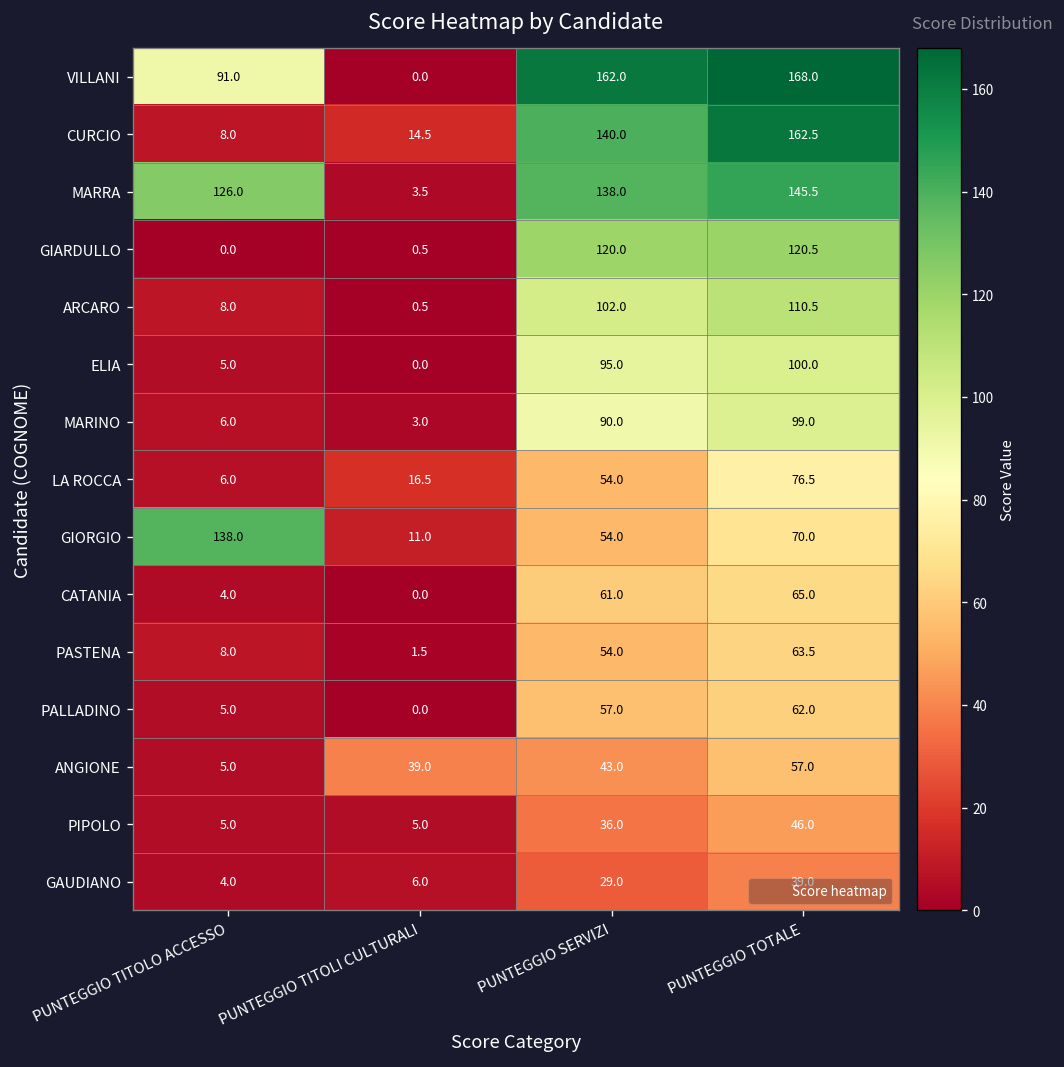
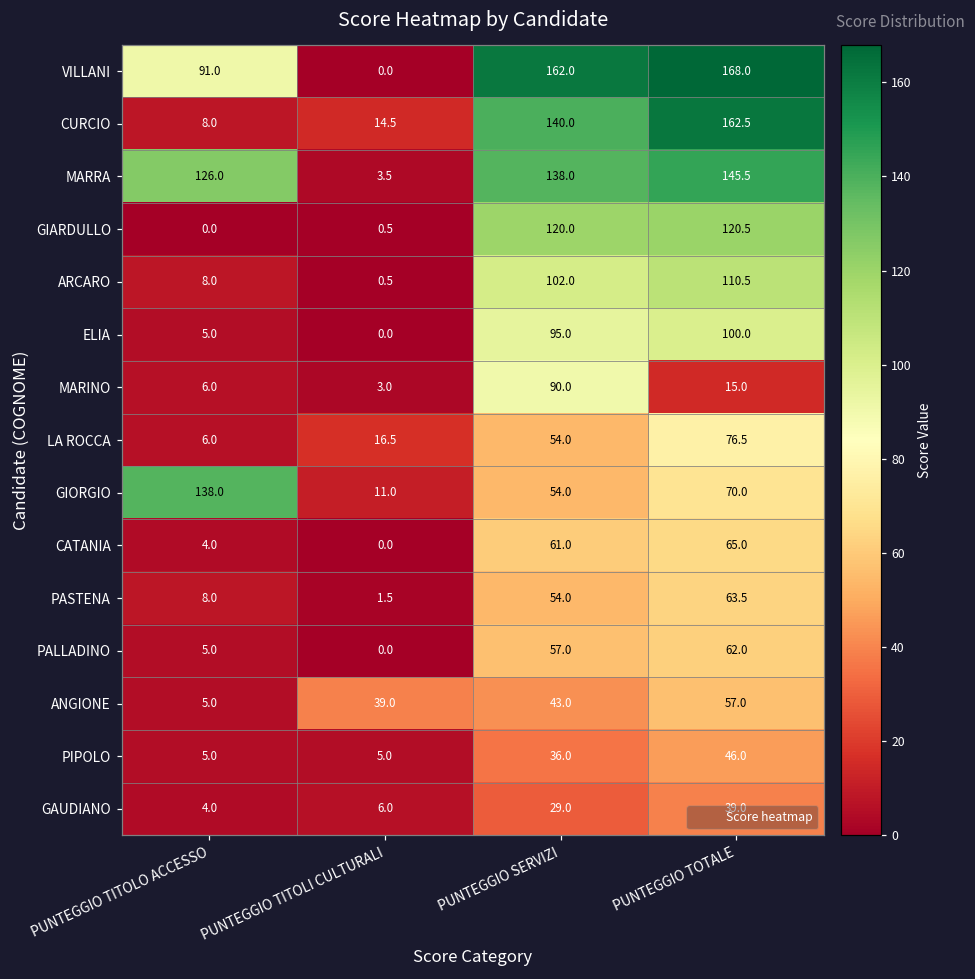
  {
    "VILLANI": {
      "PUNTEGGIO TITOLO ACCESSO": 91.0,
      "PUNTEGGIO TITOLI CULTURALI": 0.0,
      "PUNTEGGIO SERVIZI": 162.0,
      "PUNTEGGIO TOTALE": 168.0
    },
    "CURCIO": {
      "PUNTEGGIO TITOLO ACCESSO": 8.0,
      "PUNTEGGIO TITOLI CULTURALI": 14.5,
      "PUNTEGGIO SERVIZI": 140.0,
      "PUNTEGGIO TOTALE": 162.5
    },
    "MARRA": {
      "PUNTEGGIO TITOLO ACCESSO": 126.0,
      "PUNTEGGIO TITOLI CULTURALI": 3.5,
      "PUNTEGGIO SERVIZI": 138.0,
      "PUNTEGGIO TOTALE": 145.5
    },
    "GIARDULLO": {
      "PUNTEGGIO TITOLO ACCESSO": 0.0,
      "PUNTEGGIO TITOLI CULTURALI": 0.5,
      "PUNTEGGIO SERVIZI": 120.0,
      "PUNTEGGIO TOTALE": 120.5
    },
    "ARCARO": {
      "PUNTEGGIO TITOLO ACCESSO": 8.0,
      "PUNTEGGIO TITOLI CULTURALI": 0.5,
      "PUNTEGGIO SERVIZI": 102.0,
      "PUNTEGGIO TOTALE": 110.5
    },
    "ELIA": {
      "PUNTEGGIO TITOLO ACCESSO": 5.0,
      "PUNTEGGIO TITOLI CULTURALI": 0.0,
      "PUNTEGGIO SERVIZI": 95.0,
      "PUNTEGGIO TOTALE": 100.0
    },
    "MARINO": {
      "PUNTEGGIO TITOLO ACCESSO": 6.0,
      "PUNTEGGIO TITOLI CULTURALI": 3.0,
      "PUNTEGGIO SERVIZI": 90.0,
-     "PUNTEGGIO TOTALE": 99.0
+     "PUNTEGGIO TOTALE": 15.0
    },
    "LA ROCCA": {
      "PUNTEGGIO TITOLO ACCESSO": 6.0,
      "PUNTEGGIO TITOLI CULTURALI": 16.5,
      "PUNTEGGIO SERVIZI": 54.0,
      "PUNTEGGIO TOTALE": 76.5
    },
    "GIORGIO": {
      "PUNTEGGIO TITOLO ACCESSO": 138.0,
      "PUNTEGGIO TITOLI CULTURALI": 11.0,
      "PUNTEGGIO SERVIZI": 54.0,
      "PUNTEGGIO TOTALE": 70.0
    },
    "CATANIA": {
      "PUNTEGGIO TITOLO ACCESSO": 4.0,
      "PUNTEGGIO TITOLI CULTURALI": 0.0,
      "PUNTEGGIO SERVIZI": 61.0,
      "PUNTEGGIO TOTALE": 65.0
    },
    "PASTENA": {
      "PUNTEGGIO TITOLO ACCESSO": 8.0,
      "PUNTEGGIO TITOLI CULTURALI": 1.5,
      "PUNTEGGIO SERVIZI": 54.0,
      "PUNTEGGIO TOTALE": 63.5
    },
    "PALLADINO": {
      "PUNTEGGIO TITOLO ACCESSO": 5.0,
      "PUNTEGGIO TITOLI CULTURALI": 0.0,
      "PUNTEGGIO SERVIZI": 57.0,
      "PUNTEGGIO TOTALE": 62.0
    },
    "ANGIONE": {
      "PUNTEGGIO TITOLO ACCESSO": 5.0,
      "PUNTEGGIO TITOLI CULTURALI": 39.0,
      "PUNTEGGIO SERVIZI": 43.0,
      "PUNTEGGIO TOTALE": 57.0
    },
    "PIPOLO": {
      "PUNTEGGIO TITOLO ACCESSO": 5.0,
      "PUNTEGGIO TITOLI CULTURALI": 5.0,
      "PUNTEGGIO SERVIZI": 36.0,
      "PUNTEGGIO TOTALE": 46.0
    },
    "GAUDIANO": {
      "PUNTEGGIO TITOLO ACCESSO": 4.0,
      "PUNTEGGIO TITOLI CULTURALI": 6.0,
      "PUNTEGGIO SERVIZI": 29.0
    }
  }
